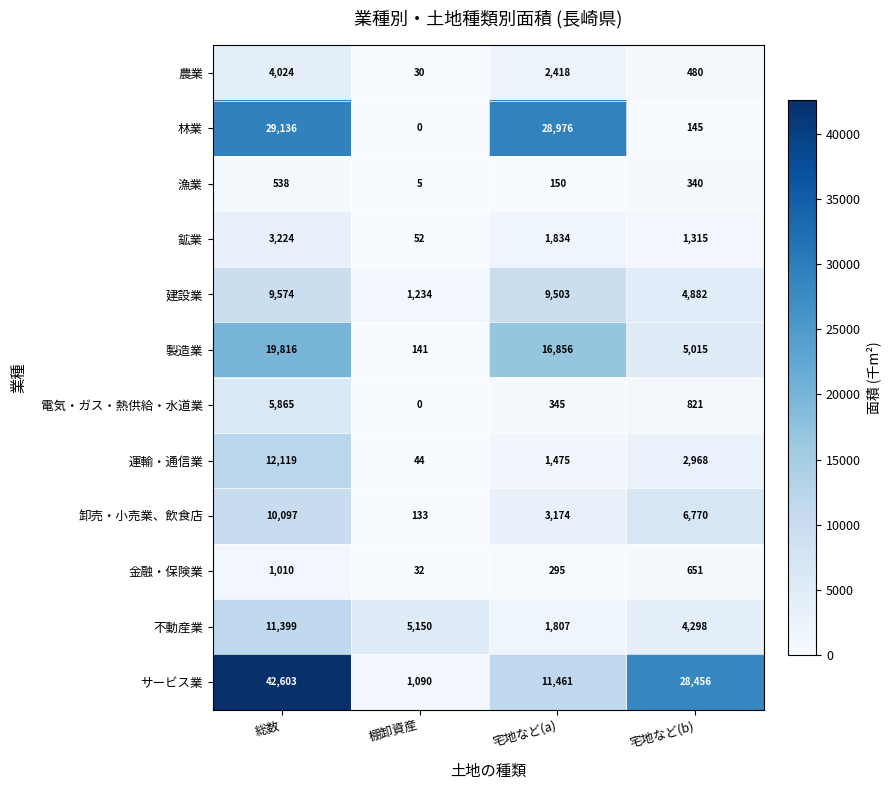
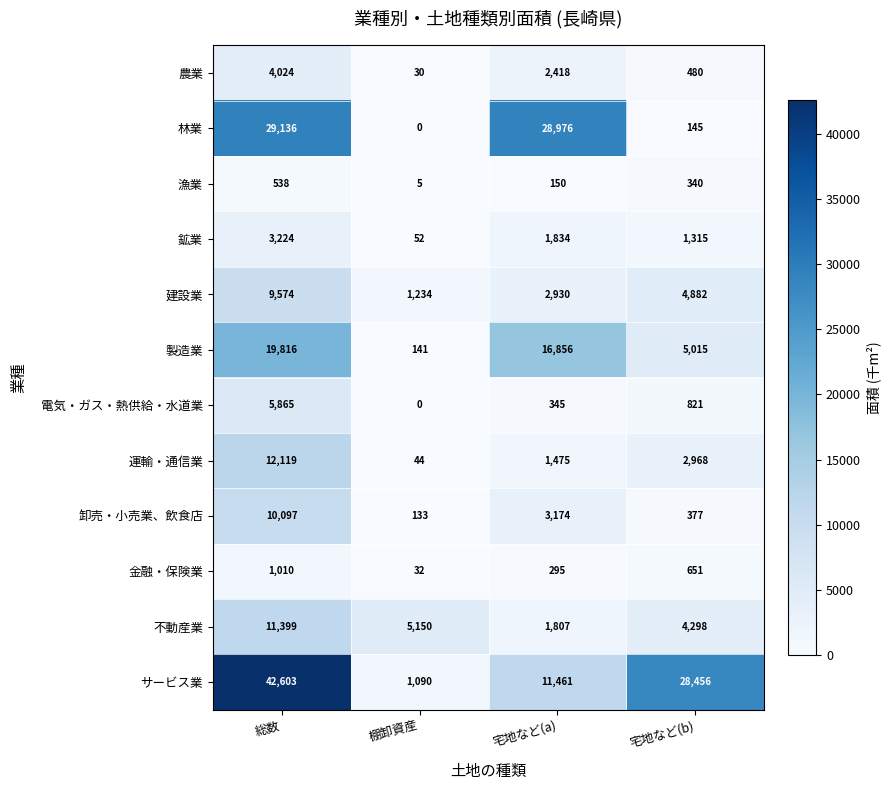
  {
    "農業": {
      "総数": "4,024",
      "棚卸資産": "30",
      "宅地など(a)": "2,418",
      "宅地など(b)": "480"
    },
    "林業": {
      "総数": "29,136",
      "棚卸資産": "0",
      "宅地など(a)": "28,976",
      "宅地など(b)": "145"
    },
    "漁業": {
      "総数": "538",
      "棚卸資産": "5",
      "宅地など(a)": "150",
      "宅地など(b)": "340"
    },
    "鉱業": {
      "総数": "3,224",
      "棚卸資産": "52",
      "宅地など(a)": "1,834",
      "宅地など(b)": "1,315"
    },
    "建設業": {
      "総数": "9,574",
      "棚卸資産": "1,234",
-     "宅地など(a)": "9,503",
+     "宅地など(a)": "2,930",
      "宅地など(b)": "4,882"
    },
    "製造業": {
      "総数": "19,816",
      "棚卸資産": "141",
      "宅地など(a)": "16,856",
      "宅地など(b)": "5,015"
    },
    "電気・ガス・熱供給・水道業": {
      "総数": "5,865",
      "棚卸資産": "0",
      "宅地など(a)": "345",
      "宅地など(b)": "821"
    },
    "運輸・通信業": {
      "総数": "12,119",
      "棚卸資産": "44",
      "宅地など(a)": "1,475",
      "宅地など(b)": "2,968"
    },
    "卸売・小売業、飲食店": {
      "総数": "10,097",
      "棚卸資産": "133",
      "宅地など(a)": "3,174",
-     "宅地など(b)": "6,770"
+     "宅地など(b)": "377"
    },
    "金融・保険業": {
      "総数": "1,010",
      "棚卸資産": "32",
      "宅地など(a)": "295",
      "宅地など(b)": "651"
    },
    "不動産業": {
      "総数": "11,399",
      "棚卸資産": "5,150",
      "宅地など(a)": "1,807",
      "宅地など(b)": "4,298"
    },
    "サービス業": {
      "総数": "42,603",
      "棚卸資産": "1,090",
      "宅地など(a)": "11,461",
      "宅地など(b)": "28,456"
    }
  }
